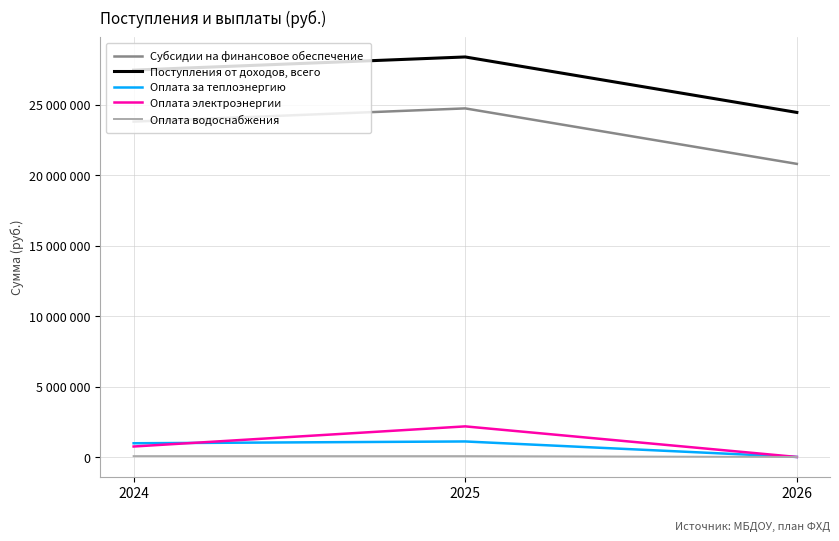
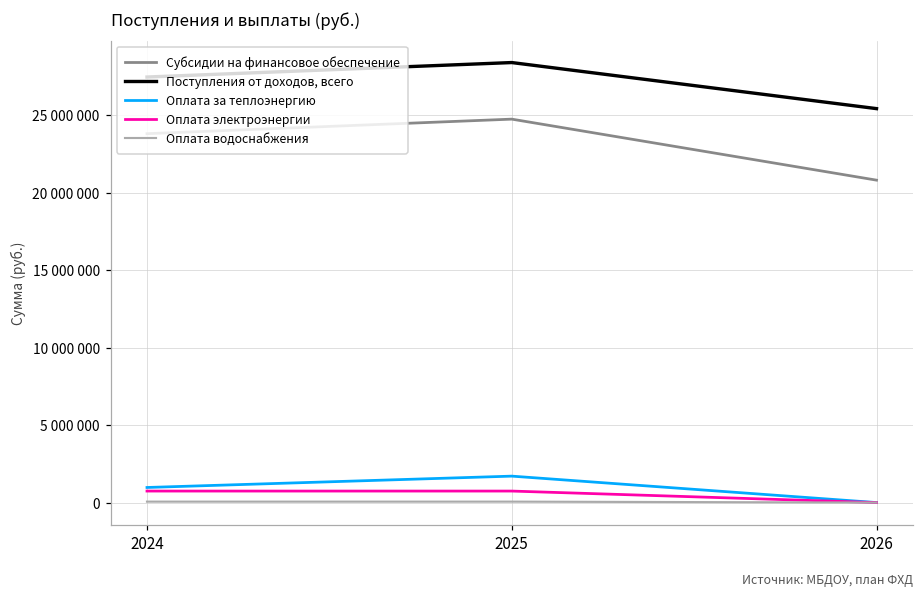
  {
    "Поступления от доходов, всего": {
      "2025": 28400000,
-     "2026": 24400000
+     "2026": 25400000
    },
    "Оплата за теплоэнергию": {
      "2024": 1000000,
-     "2025": 1100000
+     "2025": 1700000
    },
    "Оплата электроэнергии": {
      "2024": 700000,
-     "2025": 2200000
+     "2025": 700000
    }
  }
